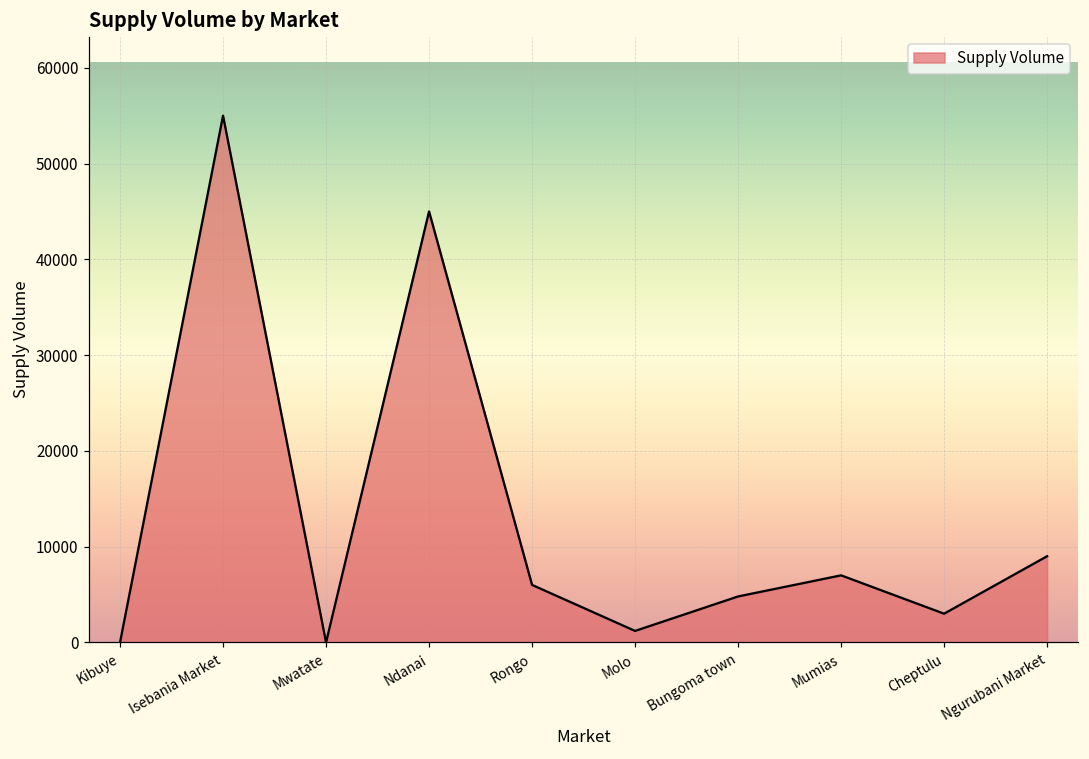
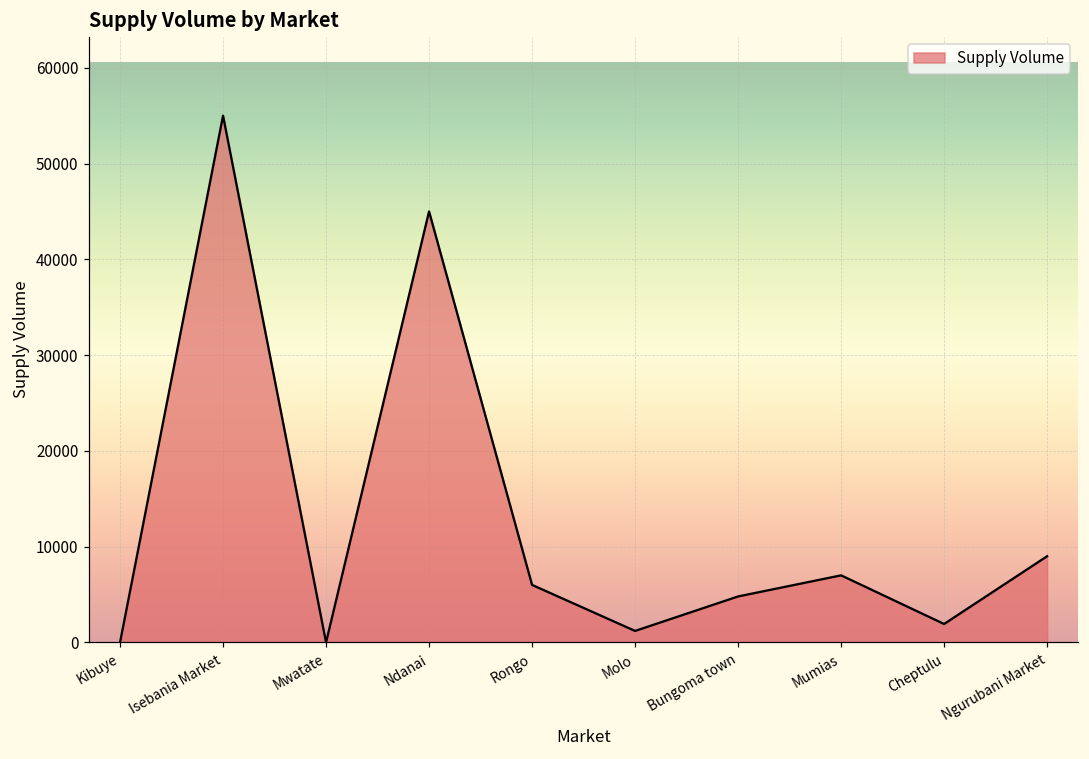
  {
    "Kibuye": 0,
    "Isebania Market": 55000,
    "Mwatate": 0,
    "Ndanai": 45000,
    "Rongo": 6000,
    "Molo": 1000,
    "Bungoma town": 5000,
    "Mumias": 7000,
-   "Cheptulu": 3000,
+   "Cheptulu": 2000,
    "Ngurubani Market": 9000
  }
